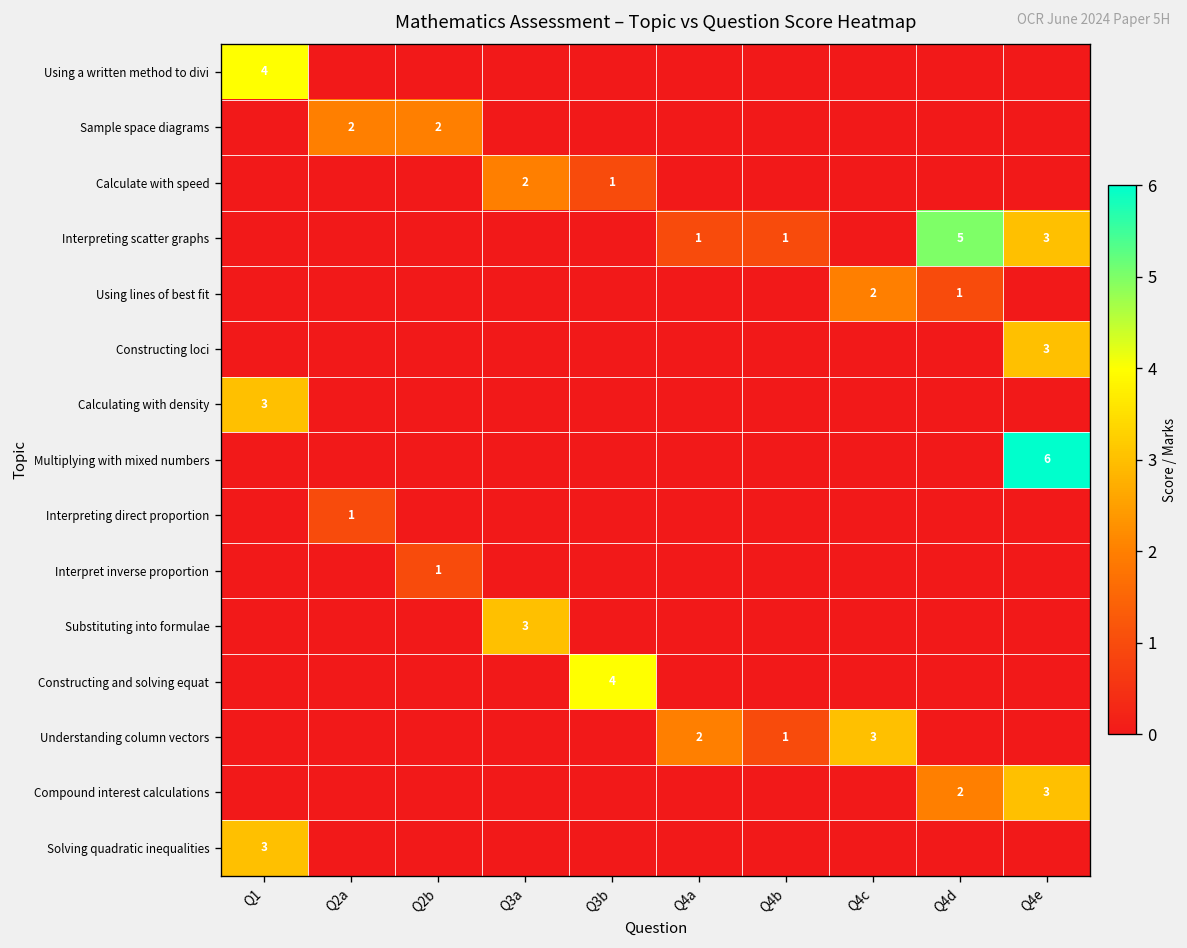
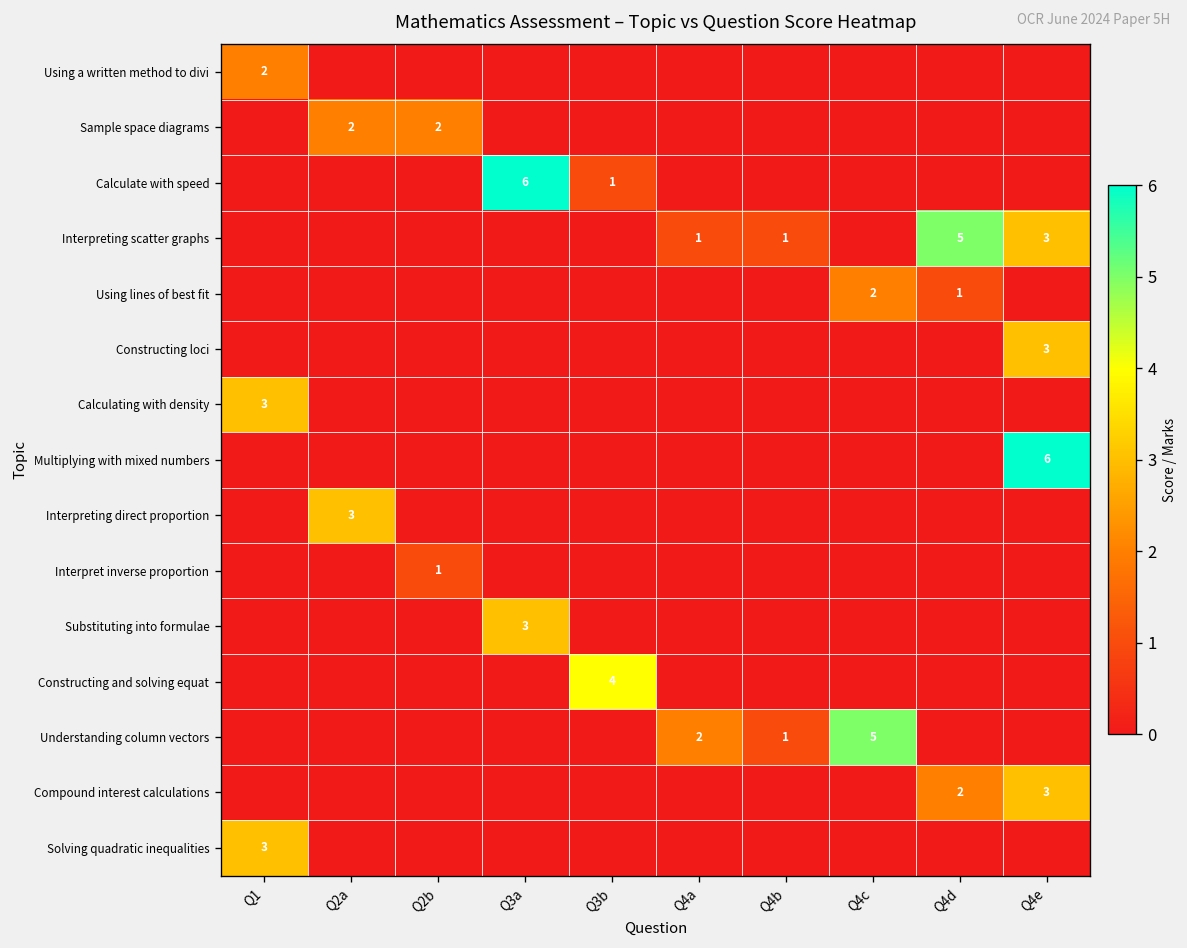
  {
    "Using a written method to divi": {
-     "Q1": 4
+     "Q1": 2
    },
    "Sample space diagrams": {
      "Q2a": 2,
      "Q2b": 2
    },
    "Calculate with speed": {
-     "Q3a": 2,
+     "Q3a": 6,
      "Q3b": 1
    },
    "Interpreting scatter graphs": {
      "Q4a": 1,
      "Q4b": 1,
      "Q4d": 5,
      "Q4e": 3
    },
    "Using lines of best fit": {
      "Q4c": 2,
      "Q4d": 1
    },
    "Constructing loci": {
      "Q4e": 3
    },
    "Calculating with density": {
      "Q1": 3
    },
    "Multiplying with mixed numbers": {
      "Q4e": 6
    },
    "Interpreting direct proportion": {
-     "Q2a": 1
+     "Q2a": 3
    },
    "Interpret inverse proportion": {
      "Q2b": 1
    },
    "Substituting into formulae": {
      "Q3a": 3
    },
    "Constructing and solving equat": {
      "Q3b": 4
    },
    "Understanding column vectors": {
      "Q4a": 2,
      "Q4b": 1,
-     "Q4c": 3
+     "Q4c": 5
    },
    "Compound interest calculations": {
      "Q4d": 2,
      "Q4e": 3
    },
    "Solving quadratic inequalities": {
      "Q1": 3
    }
  }
